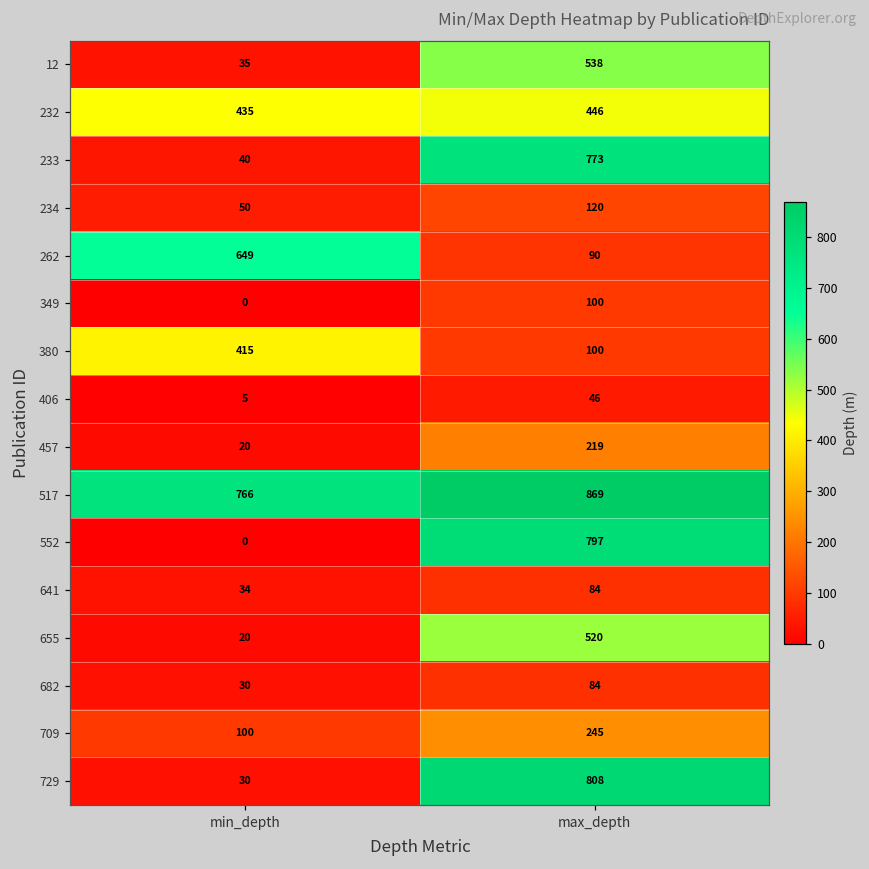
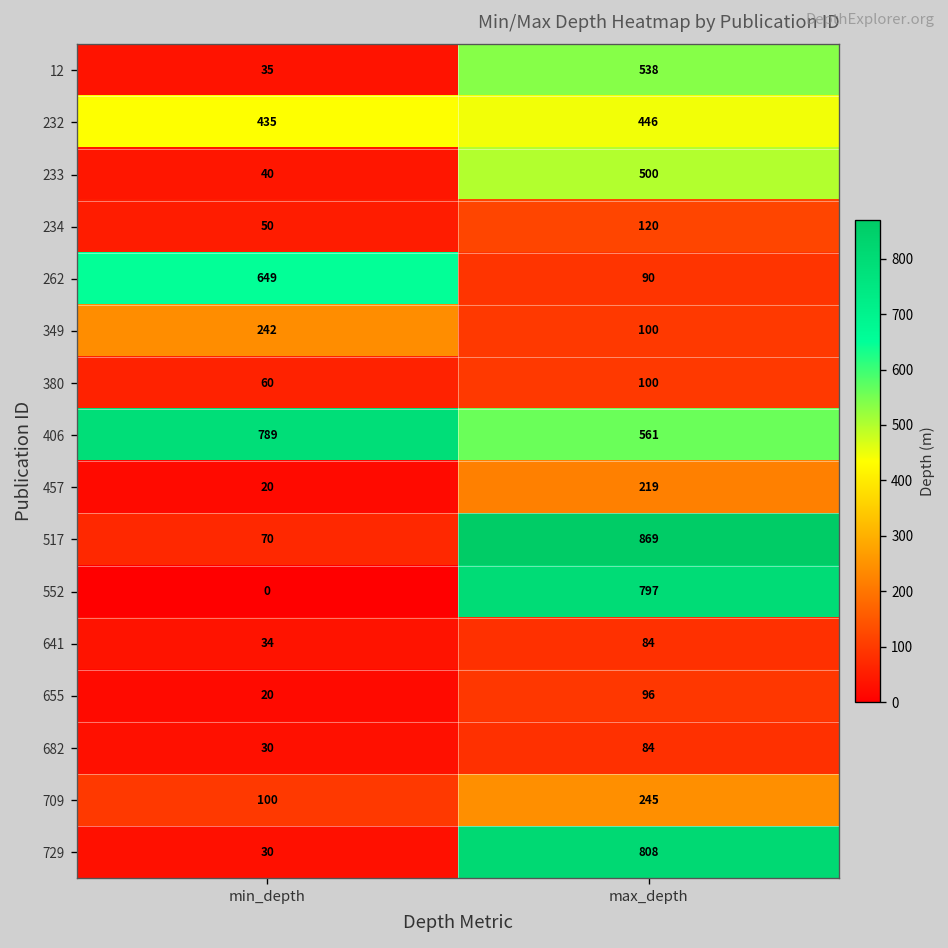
  {
    "12": {
      "min_depth": 35,
      "max_depth": 538
    },
    "232": {
      "min_depth": 435,
      "max_depth": 446
    },
    "233": {
      "min_depth": 40,
-     "max_depth": 773
+     "max_depth": 500
    },
    "234": {
      "min_depth": 50,
      "max_depth": 120
    },
    "262": {
      "min_depth": 649,
      "max_depth": 90
    },
    "349": {
-     "min_depth": 0,
+     "min_depth": 242,
      "max_depth": 100
    },
    "380": {
-     "min_depth": 415,
+     "min_depth": 60,
      "max_depth": 100
    },
    "406": {
-     "min_depth": 5,
-     "max_depth": 46
+     "min_depth": 789,
+     "max_depth": 561
    },
    "457": {
      "min_depth": 20,
      "max_depth": 219
    },
    "517": {
-     "min_depth": 766,
+     "min_depth": 70,
      "max_depth": 869
    },
    "552": {
      "min_depth": 0,
      "max_depth": 797
    },
    "641": {
      "min_depth": 34,
      "max_depth": 84
    },
    "655": {
      "min_depth": 20,
-     "max_depth": 520
+     "max_depth": 96
    },
    "682": {
      "min_depth": 30,
      "max_depth": 84
    },
    "709": {
      "min_depth": 100,
      "max_depth": 245
    },
    "729": {
      "min_depth": 30,
      "max_depth": 808
    }
  }
